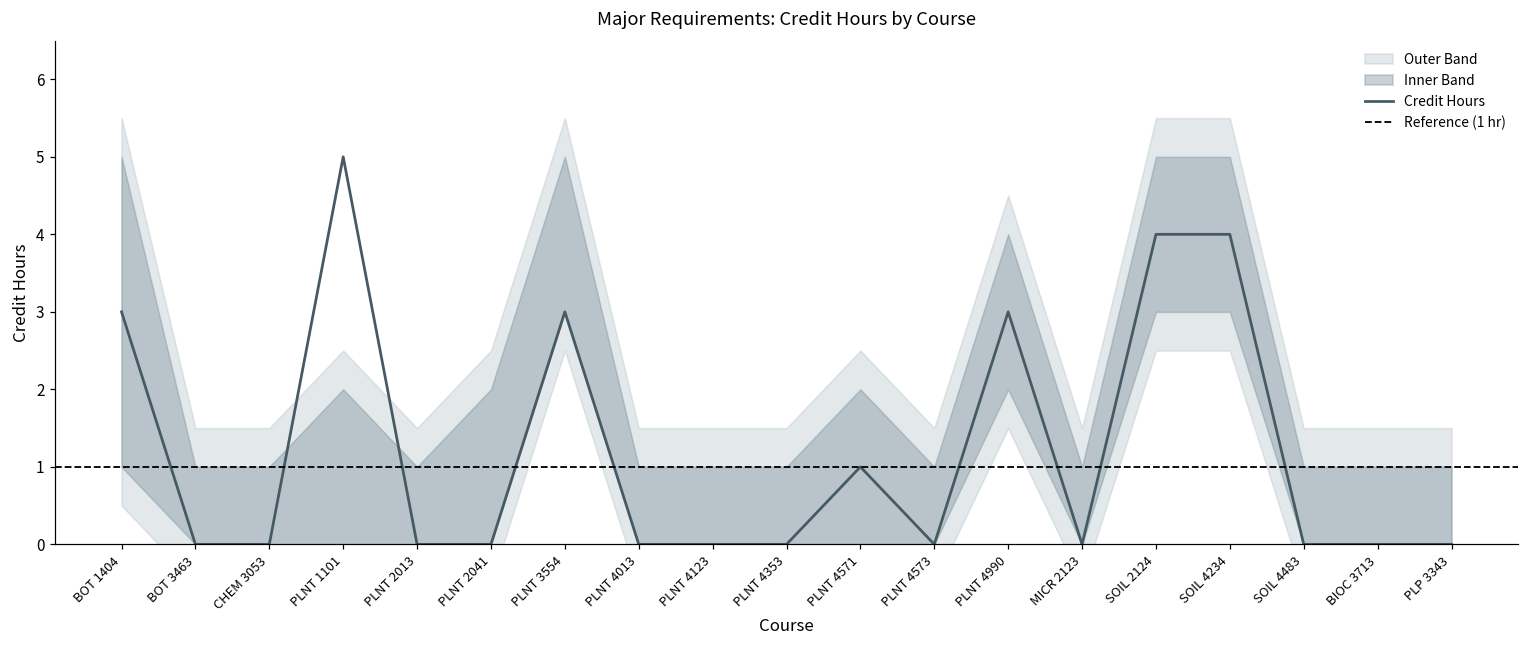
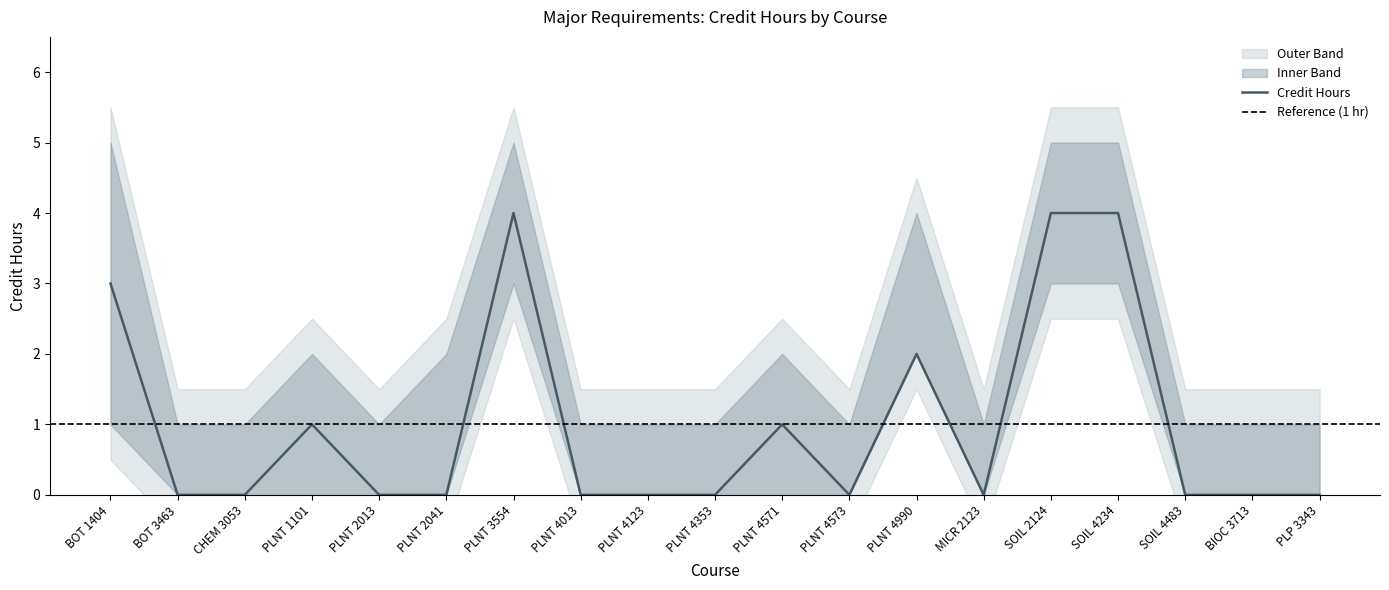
  {
    "Credit Hours": {
      "BOT 1404": 3,
      "BOT 3463": 0,
      "CHEM 3053": 0,
-     "PLNT 1101": 5,
+     "PLNT 1101": 1,
      "PLNT 2013": 0,
      "PLNT 2041": 0,
-     "PLNT 3554": 3,
+     "PLNT 3554": 4,
      "PLNT 4013": 0,
      "PLNT 4123": 0,
      "PLNT 4353": 0,
      "PLNT 4571": 1,
      "PLNT 4573": 0,
-     "PLNT 4990": 3,
+     "PLNT 4990": 2,
      "MICR 2123": 0,
      "SOIL 2124": 4,
      "SOIL 4234": 4,
      "SOIL 4483": 0,
      "BIOC 3713": 0,
      "PLP 3343": 0
    }
  }
